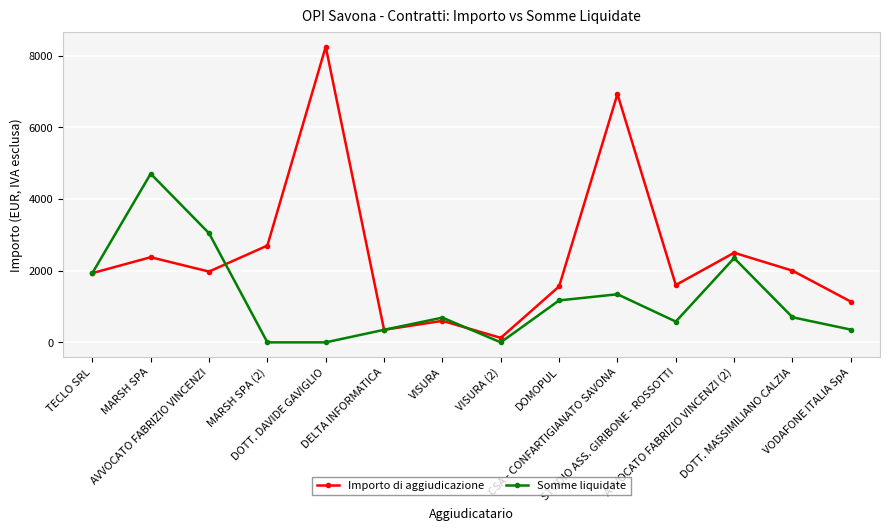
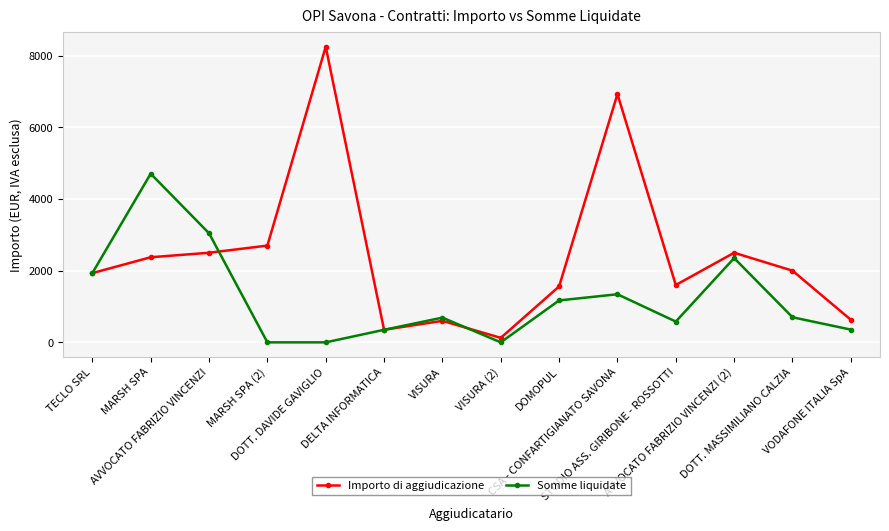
  {
    "Importo di aggiudicazione": {
      "MARSH SPA": 2400,
-     "AVVOCATO FABRIZIO VINCENZI": 2000,
+     "AVVOCATO FABRIZIO VINCENZI": 2500,
      "MARSH SPA (2)": 2700,
      "DOTT. DAVIDE GAVIGLIO": 8300,
      "VISURA": 600,
      "VISURA (2)": 100,
      "DOMOPUL": 1600,
      "CSA - CONFARTIGIANATO SAVONA": 6900,
      "STUDIO ASS. GIRIBONE - ROSSOTTI": 1600,
      "AVVOCATO FABRIZIO VINCENZI (2)": 2500,
      "DOTT. MASSIMILIANO CALZIA": 2000,
-     "VODAFONE ITALIA SpA": 1100
+     "VODAFONE ITALIA SpA": 600
    },
    "Somme liquidate": {
      "MARSH SPA": 4700,
      "AVVOCATO FABRIZIO VINCENZI": 3000,
      "MARSH SPA (2)": 0,
      "DOTT. DAVIDE GAVIGLIO": 0,
      "VISURA": 700,
      "VISURA (2)": 0,
      "DOMOPUL": 1200,
      "CSA - CONFARTIGIANATO SAVONA": 1300,
      "STUDIO ASS. GIRIBONE - ROSSOTTI": 600,
      "AVVOCATO FABRIZIO VINCENZI (2)": 2400,
      "DOTT. MASSIMILIANO CALZIA": 700,
      "VODAFONE ITALIA SpA": 400
    }
  }
